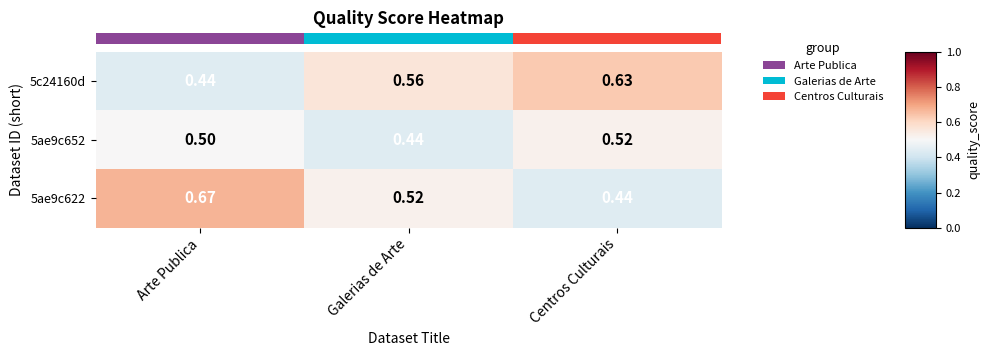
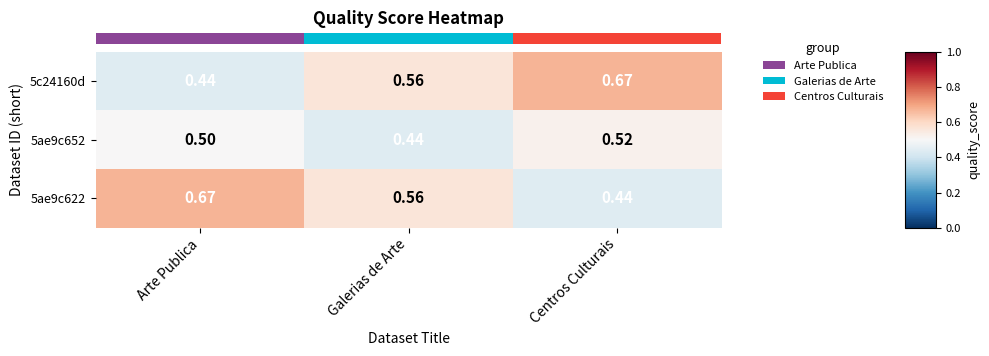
  {
    "5c24160d": {
      "Galerias de Arte": 0.56,
-     "Centros Culturais": 0.63
+     "Centros Culturais": 0.67
    },
    "5ae9c652": {
      "Arte Publica": 0.50,
      "Centros Culturais": 0.52
    },
    "5ae9c622": {
      "Arte Publica": 0.67,
-     "Galerias de Arte": 0.52
+     "Galerias de Arte": 0.56
    }
  }
